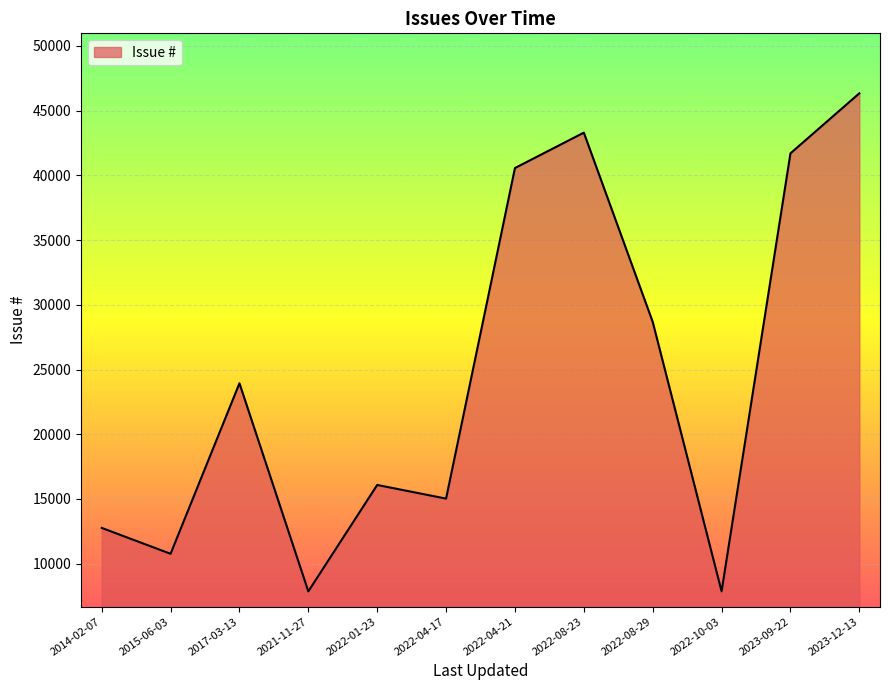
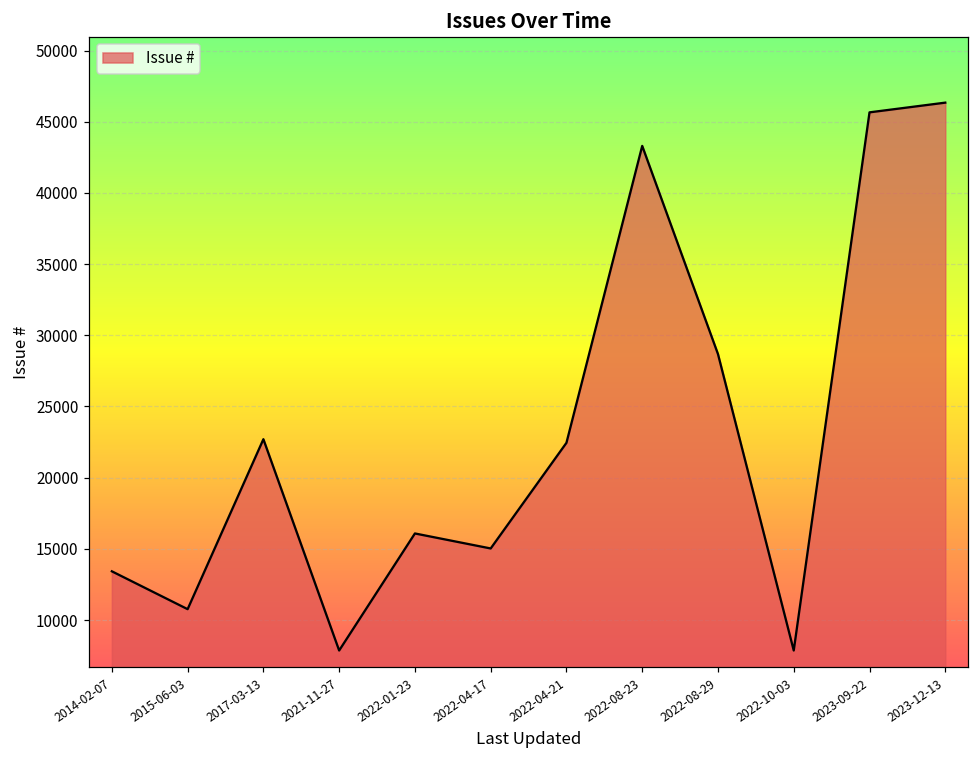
  {
-   "2014-02-07": 12800,
+   "2014-02-07": 13400,
    "2015-06-03": 10800,
-   "2017-03-13": 23900,
+   "2017-03-13": 22700,
    "2021-11-27": 7900,
    "2022-01-23": 16100,
    "2022-04-17": 15000,
-   "2022-04-21": 40600,
+   "2022-04-21": 22400,
    "2022-08-23": 43300,
    "2022-08-29": 28700,
    "2022-10-03": 7900,
-   "2023-09-22": 41700,
+   "2023-09-22": 45700,
    "2023-12-13": 46300
  }
